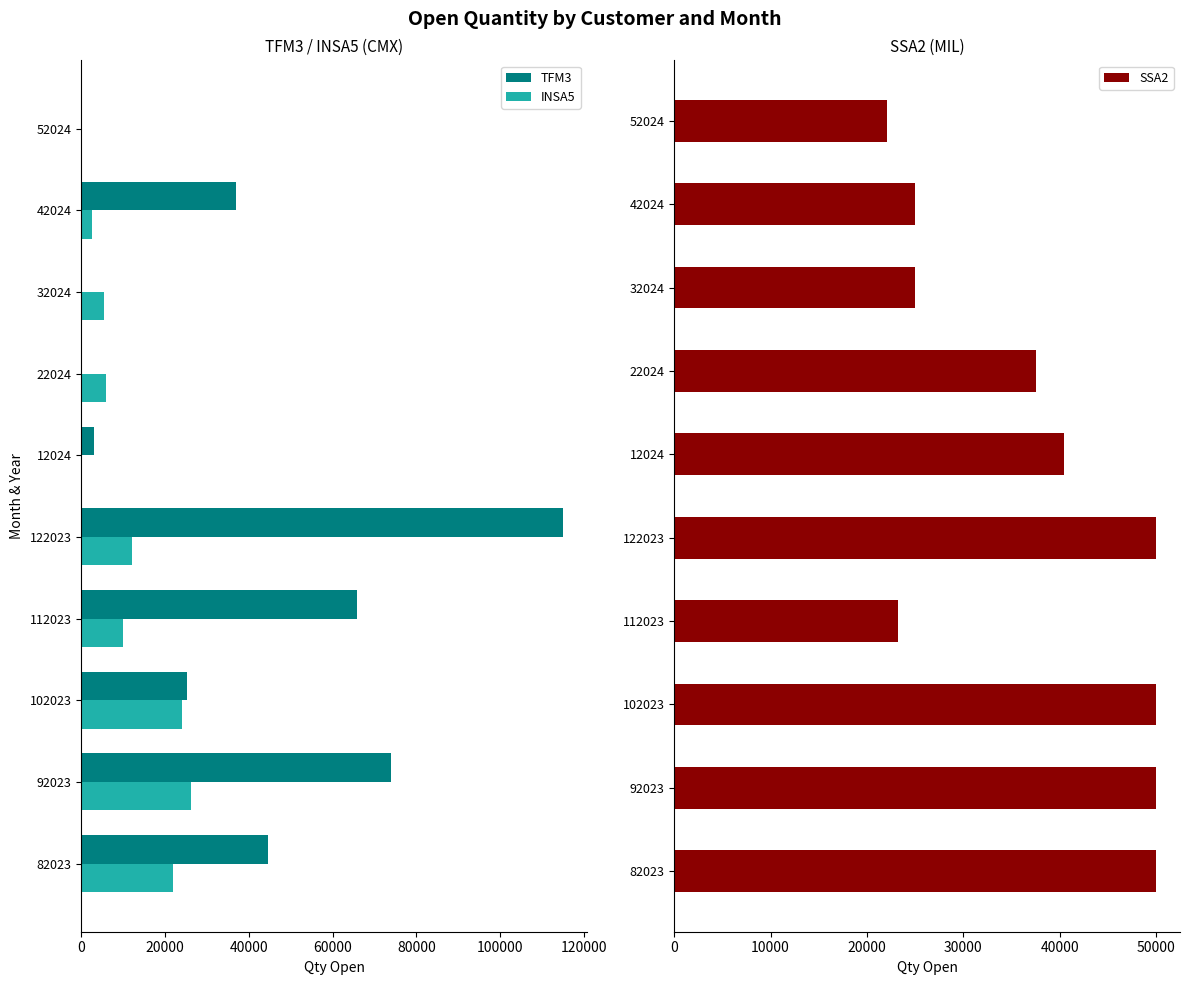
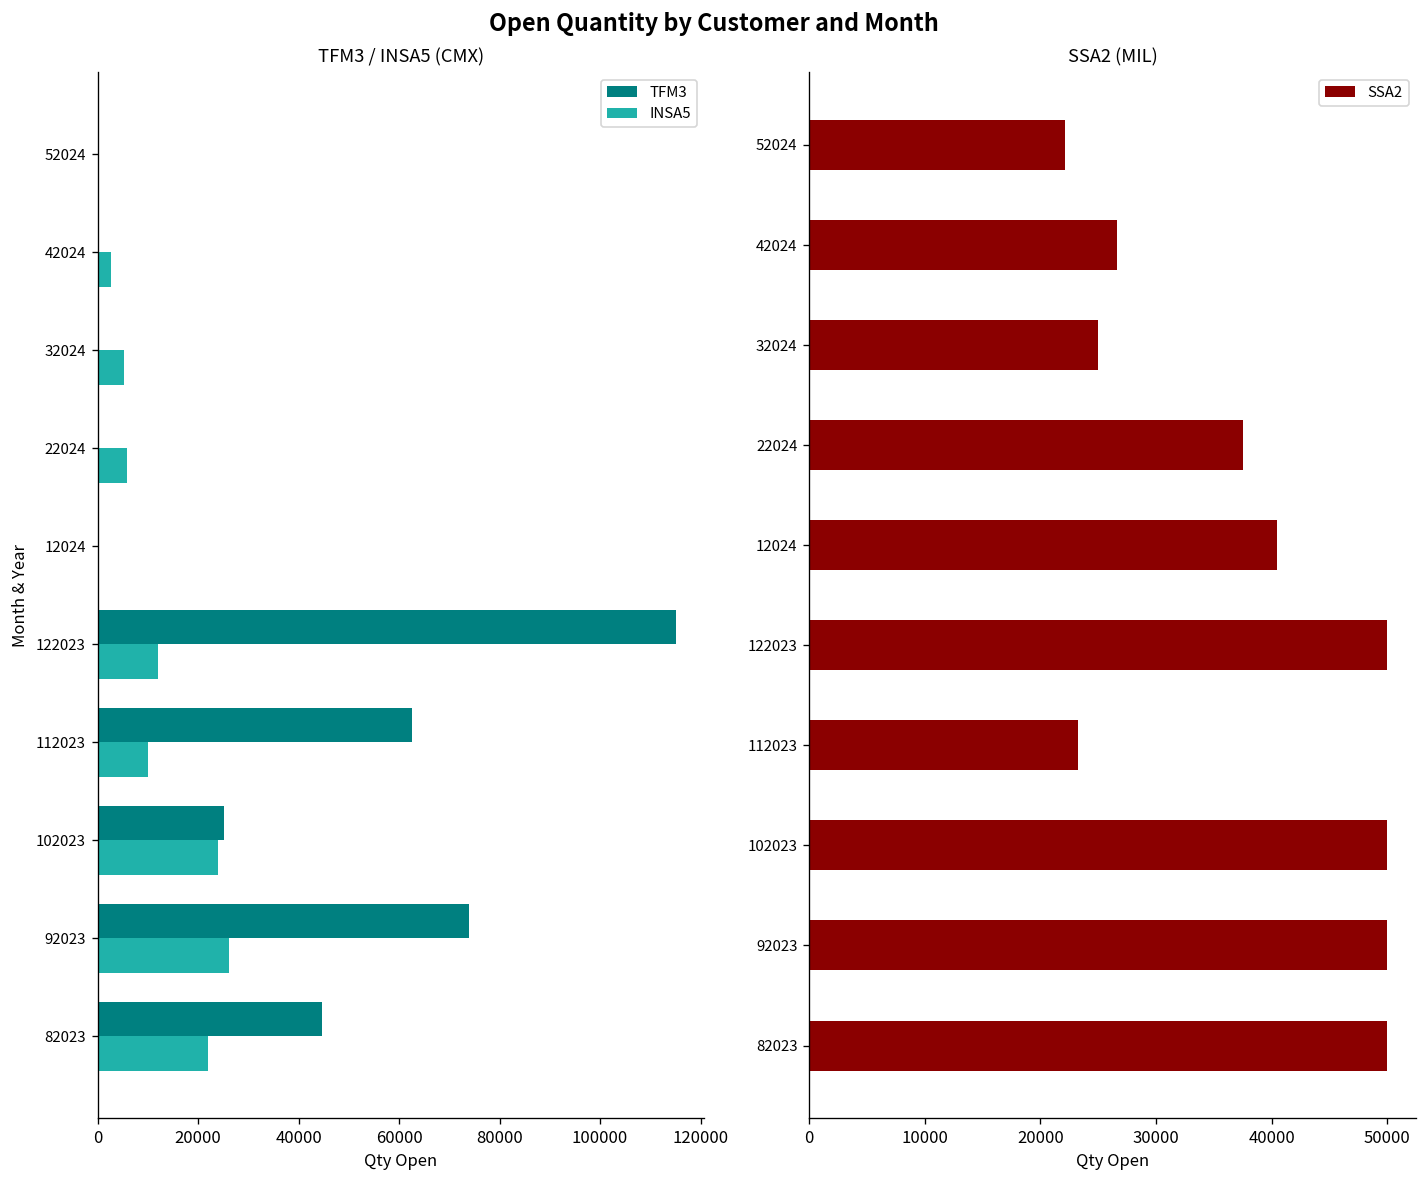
  {
    "TFM3 / INSA5 (CMX)": {
      "TFM3": {
        "52024": 0,
-       "42024": 37000,
+       "42024": 0,
        "32024": 0,
        "22024": 0,
-       "12024": 3000,
+       "12024": 0,
        "122023": 115000,
-       "112023": 66000,
+       "112023": 63000,
        "102023": 25000,
        "92023": 74000,
        "82023": 45000
      },
      "INSA5": {
        "52024": 0,
        "42024": 3000,
        "32024": 5000,
        "22024": 6000,
        "12024": 0,
        "122023": 12000,
        "112023": 10000,
        "102023": 24000,
        "92023": 26000,
        "82023": 22000
      }
    },
    "SSA2 (MIL)": {
      "52024": 22000,
-     "42024": 25000,
+     "42024": 27000,
      "32024": 25000,
      "22024": 38000,
      "12024": 40000,
      "122023": 50000,
      "112023": 23000,
      "102023": 50000,
      "92023": 50000,
      "82023": 50000
    }
  }
